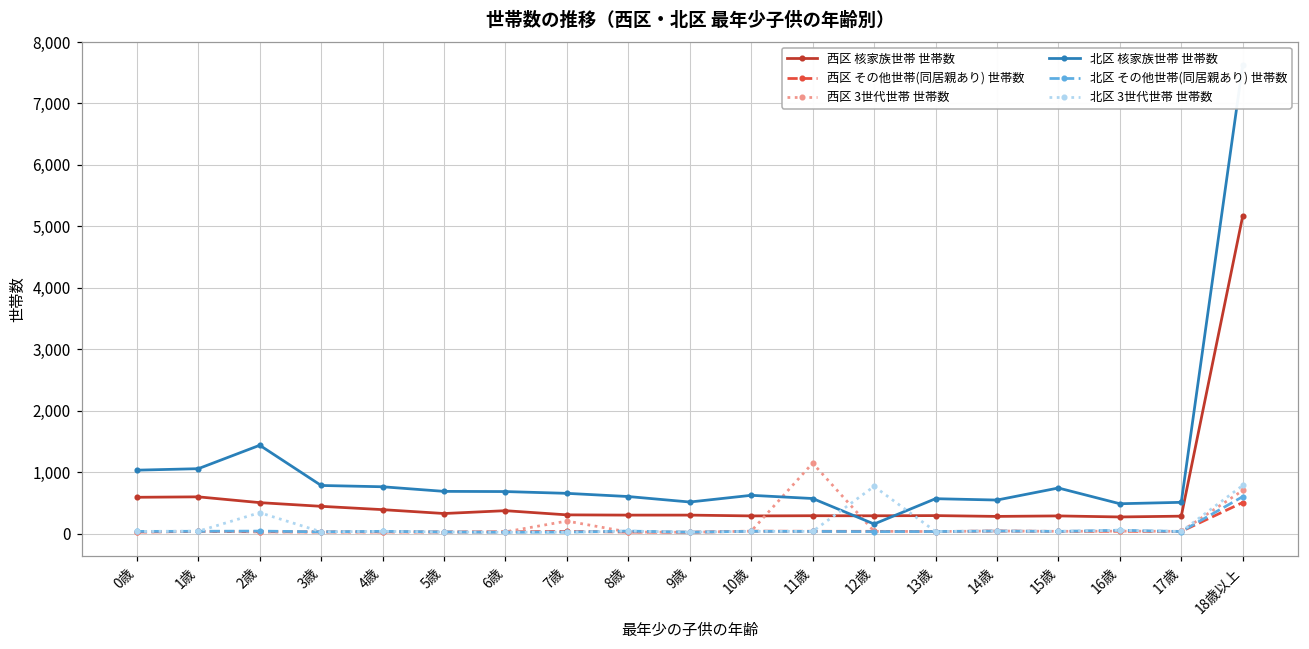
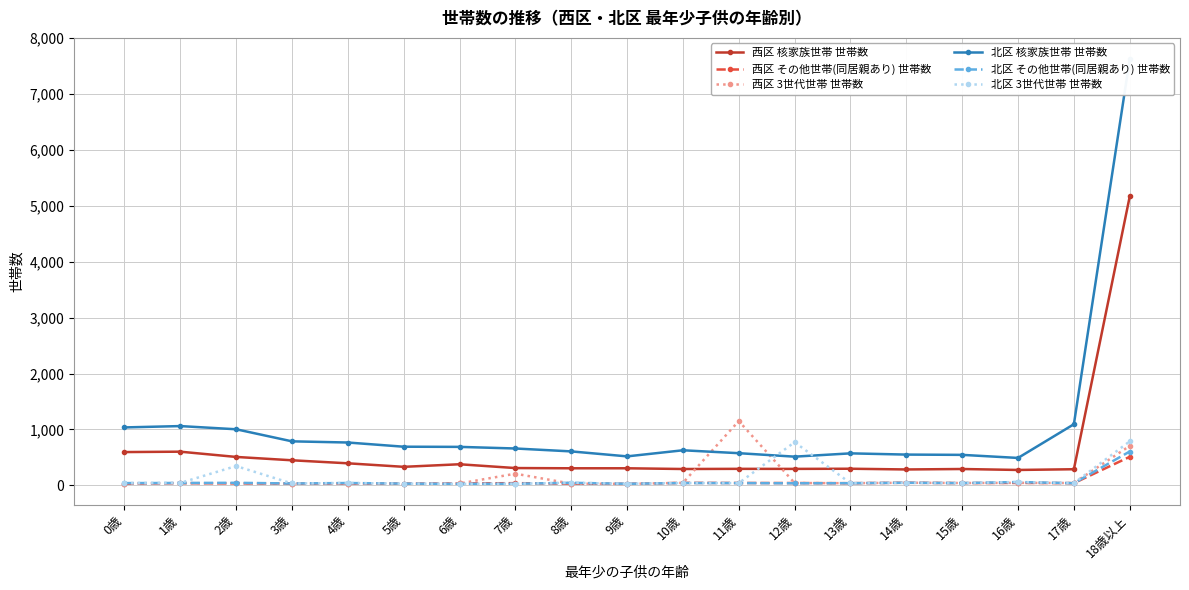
  {
    "西区 3世代世帯 世帯数": {
      "7歳": "200",
      "11歳": "1,200",
      "18歳以上": "700"
    },
    "北区 核家族世帯 世帯数": {
      "0歳": "1,000",
      "1歳": "1,100",
-     "2歳": "1,400",
+     "2歳": "1,000",
      "3歳": "800",
      "4歳": "800",
      "5歳": "700",
      "6歳": "700",
      "7歳": "700",
      "8歳": "600",
      "9歳": "500",
      "10歳": "600",
      "11歳": "600",
-     "12歳": "200",
+     "12歳": "500",
      "13歳": "600",
      "14歳": "600",
-     "15歳": "700",
+     "15歳": "500",
      "16歳": "500",
-     "17歳": "500"
+     "17歳": "1,100"
    },
    "北区 その他世帯(同居親あり) 世帯数": {
      "18歳以上": "600"
    },
    "北区 3世代世帯 世帯数": {
      "2歳": "300",
      "12歳": "800",
      "18歳以上": "800"
    }
  }
